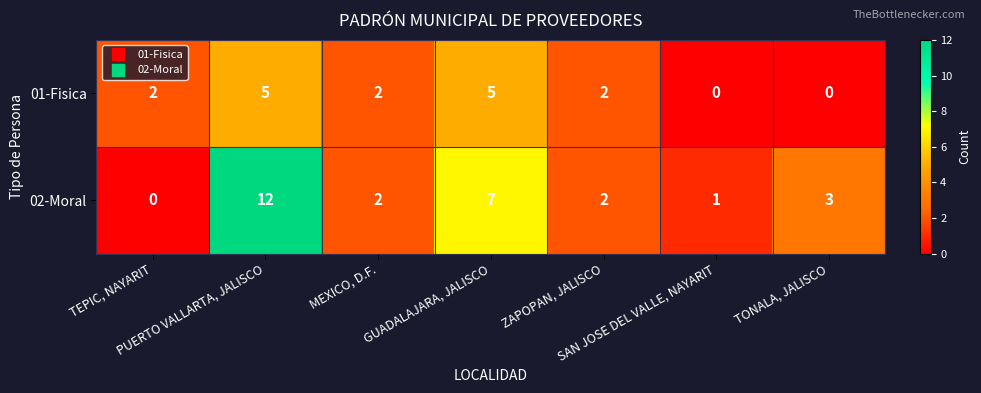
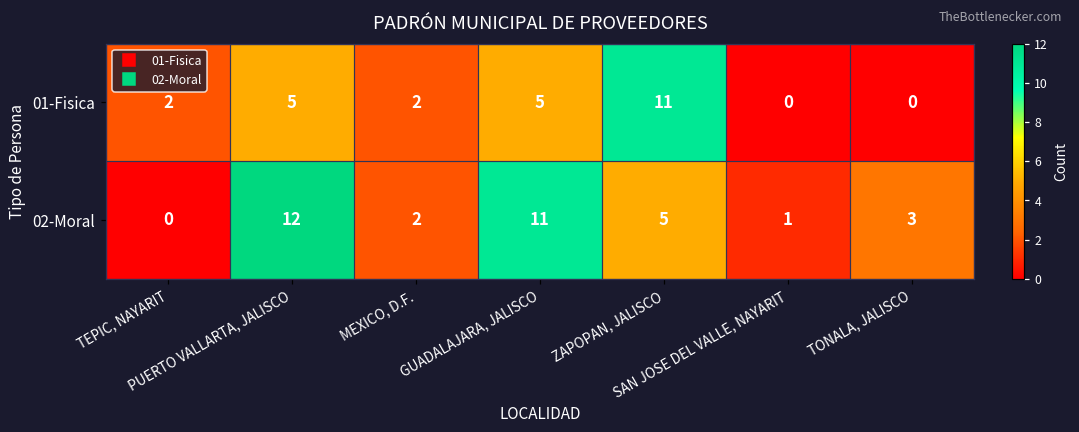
  {
    "01-Fisica": {
      "TEPIC, NAYARIT": 2,
      "PUERTO VALLARTA, JALISCO": 5,
      "MEXICO, D.F.": 2,
      "GUADALAJARA, JALISCO": 5,
-     "ZAPOPAN, JALISCO": 2,
+     "ZAPOPAN, JALISCO": 11,
      "SAN JOSE DEL VALLE, NAYARIT": 0,
      "TONALA, JALISCO": 0
    },
    "02-Moral": {
      "TEPIC, NAYARIT": 0,
      "PUERTO VALLARTA, JALISCO": 12,
      "MEXICO, D.F.": 2,
-     "GUADALAJARA, JALISCO": 7,
-     "ZAPOPAN, JALISCO": 2,
+     "GUADALAJARA, JALISCO": 11,
+     "ZAPOPAN, JALISCO": 5,
      "SAN JOSE DEL VALLE, NAYARIT": 1,
      "TONALA, JALISCO": 3
    }
  }
